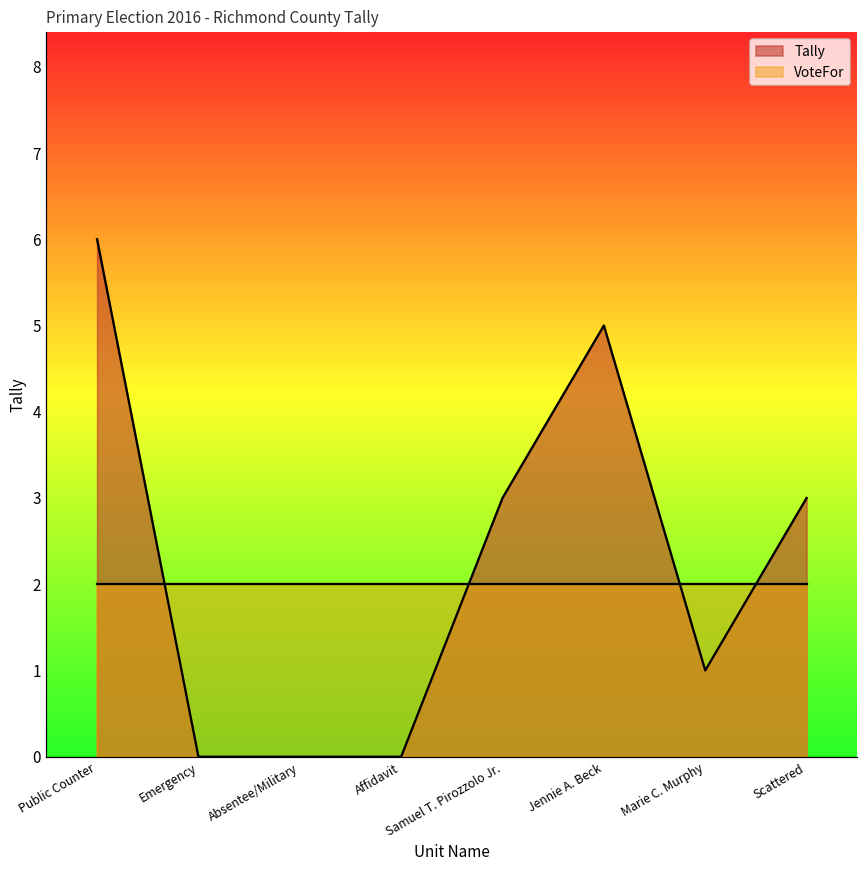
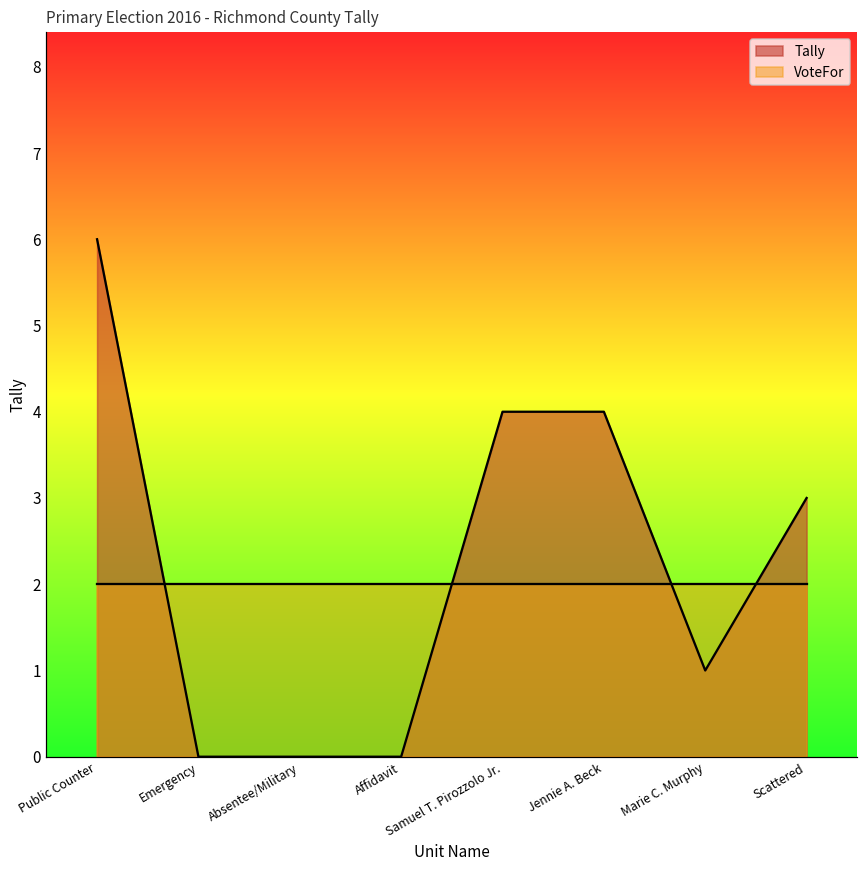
  {
    "Tally": {
      "Public Counter": 6,
      "Emergency": 0,
      "Absentee/Military": 0,
      "Affidavit": 0,
-     "Samuel T. Pirozzolo Jr.": 3,
-     "Jennie A. Beck": 5,
+     "Samuel T. Pirozzolo Jr.": 4,
+     "Jennie A. Beck": 4,
      "Marie C. Murphy": 1,
      "Scattered": 3
    },
    "VoteFor": {
      "Public Counter": 2,
      "Emergency": 2,
      "Absentee/Military": 2,
      "Affidavit": 2,
      "Samuel T. Pirozzolo Jr.": 2,
      "Jennie A. Beck": 2,
      "Marie C. Murphy": 2,
      "Scattered": 2
    }
  }
